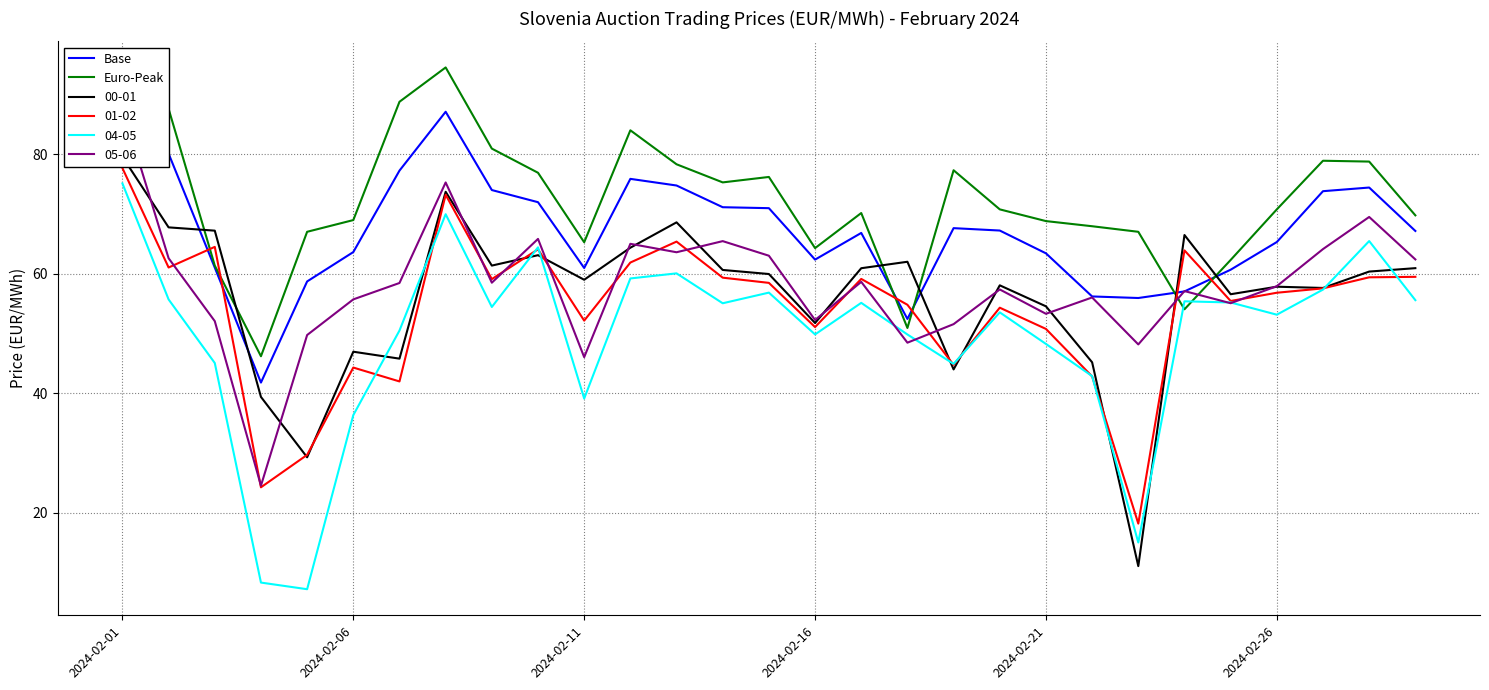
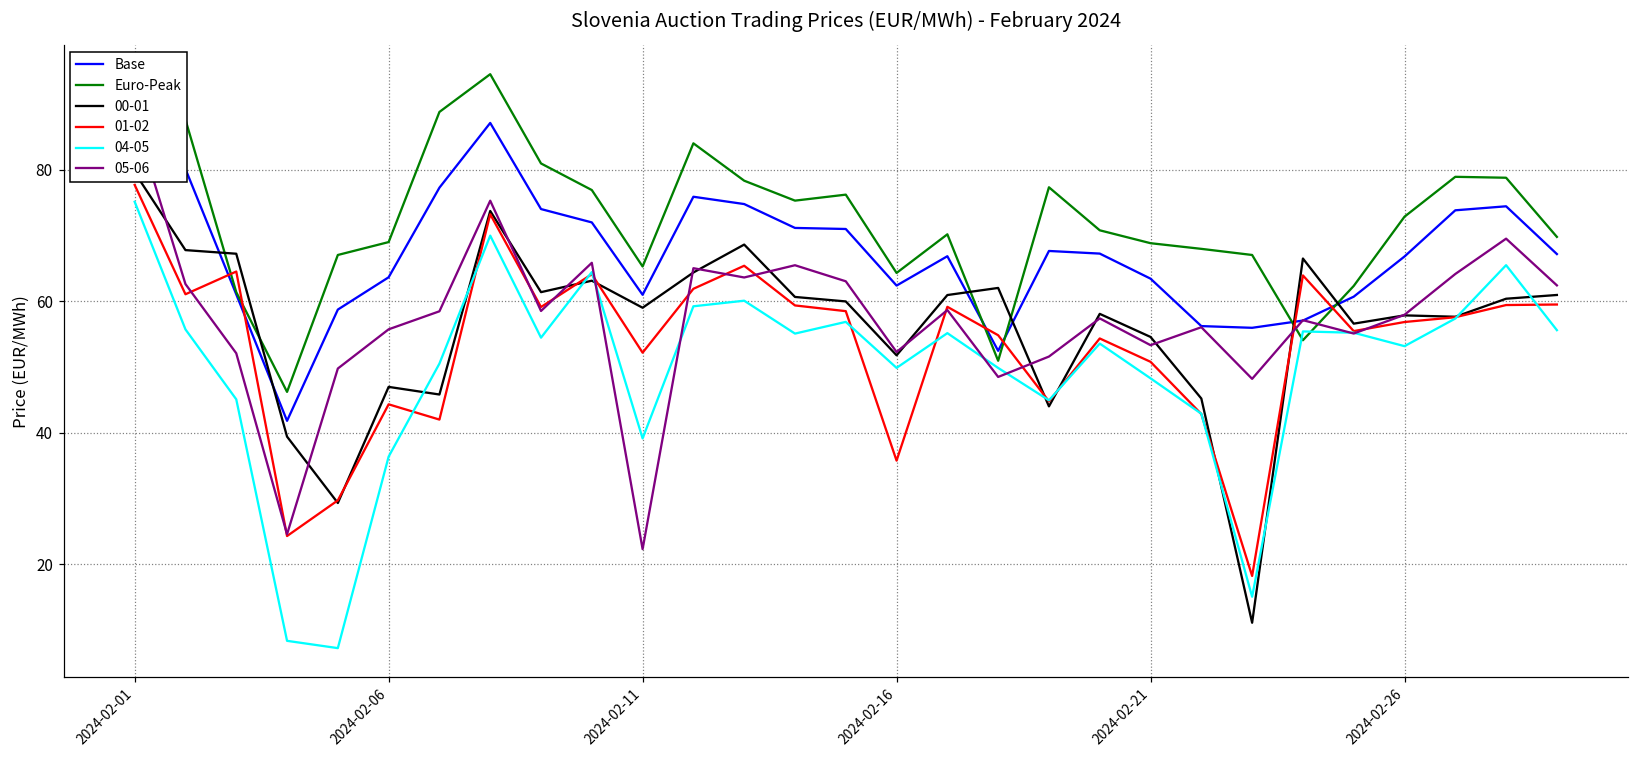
  {
    "Base": {
      "2024-02-06": 64,
      "2024-02-11": 61,
      "2024-02-16": 62,
      "2024-02-21": 63,
-     "2024-02-26": 65
+     "2024-02-26": 67
    },
    "Euro-Peak": {
      "2024-02-06": 69,
      "2024-02-11": 65,
      "2024-02-16": 64,
      "2024-02-21": 69,
-     "2024-02-26": 71
+     "2024-02-26": 73
    },
    "00-01": {
      "2024-02-06": 47,
      "2024-02-11": 59,
      "2024-02-16": 52,
      "2024-02-21": 55
    },
    "01-02": {
      "2024-02-01": 78,
      "2024-02-06": 44,
      "2024-02-11": 52,
-     "2024-02-16": 51,
+     "2024-02-16": 36,
      "2024-02-21": 51,
      "2024-02-26": 57
    },
    "04-05": {
      "2024-02-01": 75,
      "2024-02-06": 36,
      "2024-02-11": 39,
      "2024-02-16": 50,
      "2024-02-21": 48,
      "2024-02-26": 53
    },
    "05-06": {
      "2024-02-06": 56,
-     "2024-02-11": 46,
+     "2024-02-11": 22,
      "2024-02-16": 52,
      "2024-02-21": 53
    }
  }
